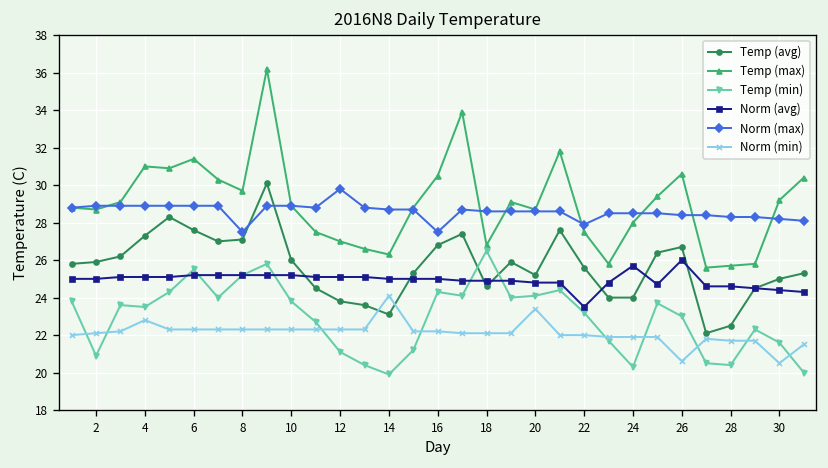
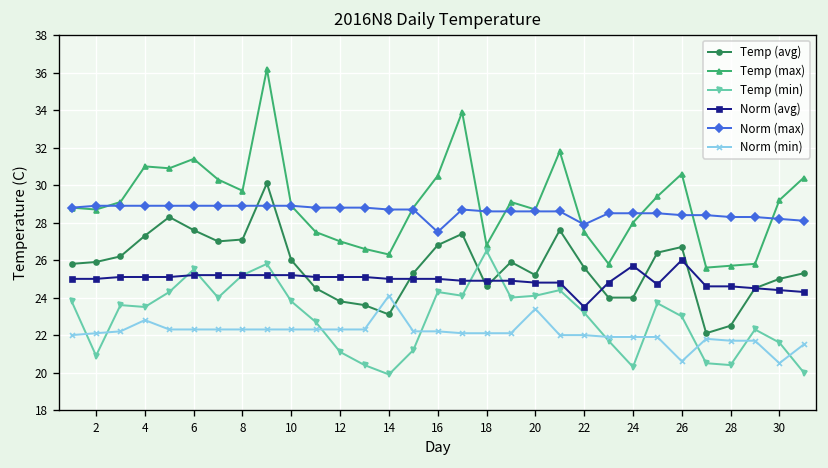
  {
    "Temp (min)": {
      "2": 20.9,
      "4": 23.5,
      "6": 25.5,
      "10": 23.8,
      "12": 21.1,
      "14": 19.9,
      "16": 24.3,
      "18": 26.5,
      "20": 24.1,
      "22": 23.2,
      "24": 20.3,
      "26": 23.0,
      "28": 20.4,
      "30": 21.6
    },
    "Norm (avg)": {
      "2": 25.0,
      "4": 25.1,
      "6": 25.2,
      "10": 25.2,
      "12": 25.1,
      "14": 25.0,
      "16": 25.0,
      "18": 24.9,
      "20": 24.8,
      "22": 23.5,
      "24": 25.7,
      "26": 26.0,
      "28": 24.6,
      "30": 24.4
    },
    "Norm (max)": {
      "2": 28.9,
      "4": 28.9,
      "6": 28.9,
-     "8": 27.5,
-     "12": 29.8,
+     "8": 28.9,
+     "12": 28.8,
      "14": 28.7,
      "16": 27.5,
      "18": 28.6,
      "22": 27.9,
      "24": 28.5,
      "26": 28.4,
      "28": 28.3,
      "30": 28.2
    },
    "Norm (min)": {
      "2": 22.1,
      "4": 22.8,
      "6": 22.3,
      "8": 22.3,
      "10": 22.3,
      "12": 22.3,
      "14": 24.1,
      "16": 22.2,
      "18": 22.1,
      "20": 23.4,
      "22": 22.0,
      "24": 21.9,
      "26": 20.6,
      "28": 21.7,
      "30": 20.5
    }
  }
